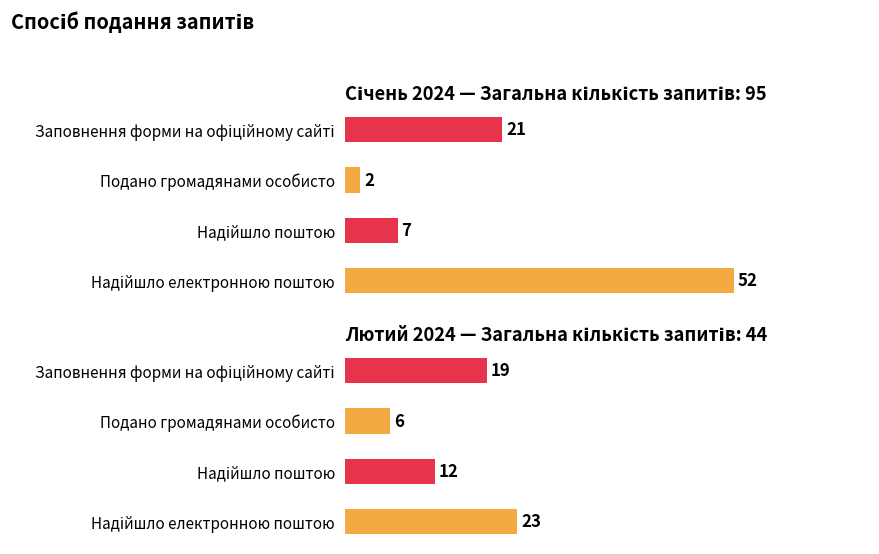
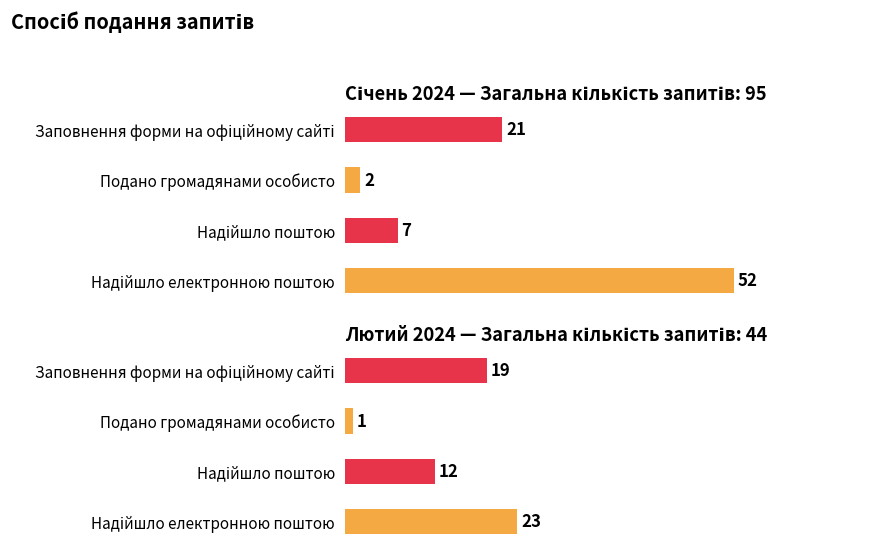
  {
    "Січень 2024 — Загальна кількість запитів: 95": {
      "Заповнення форми на офіційному сайті": 21,
      "Подано громадянами особисто": 2,
      "Надійшло поштою": 7,
      "Надійшло електронною поштою": 52
    },
    "Лютий 2024 — Загальна кількість запитів: 44": {
      "Заповнення форми на офіційному сайті": 19,
-     "Подано громадянами особисто": 6,
+     "Подано громадянами особисто": 1,
      "Надійшло поштою": 12,
      "Надійшло електронною поштою": 23
    }
  }
